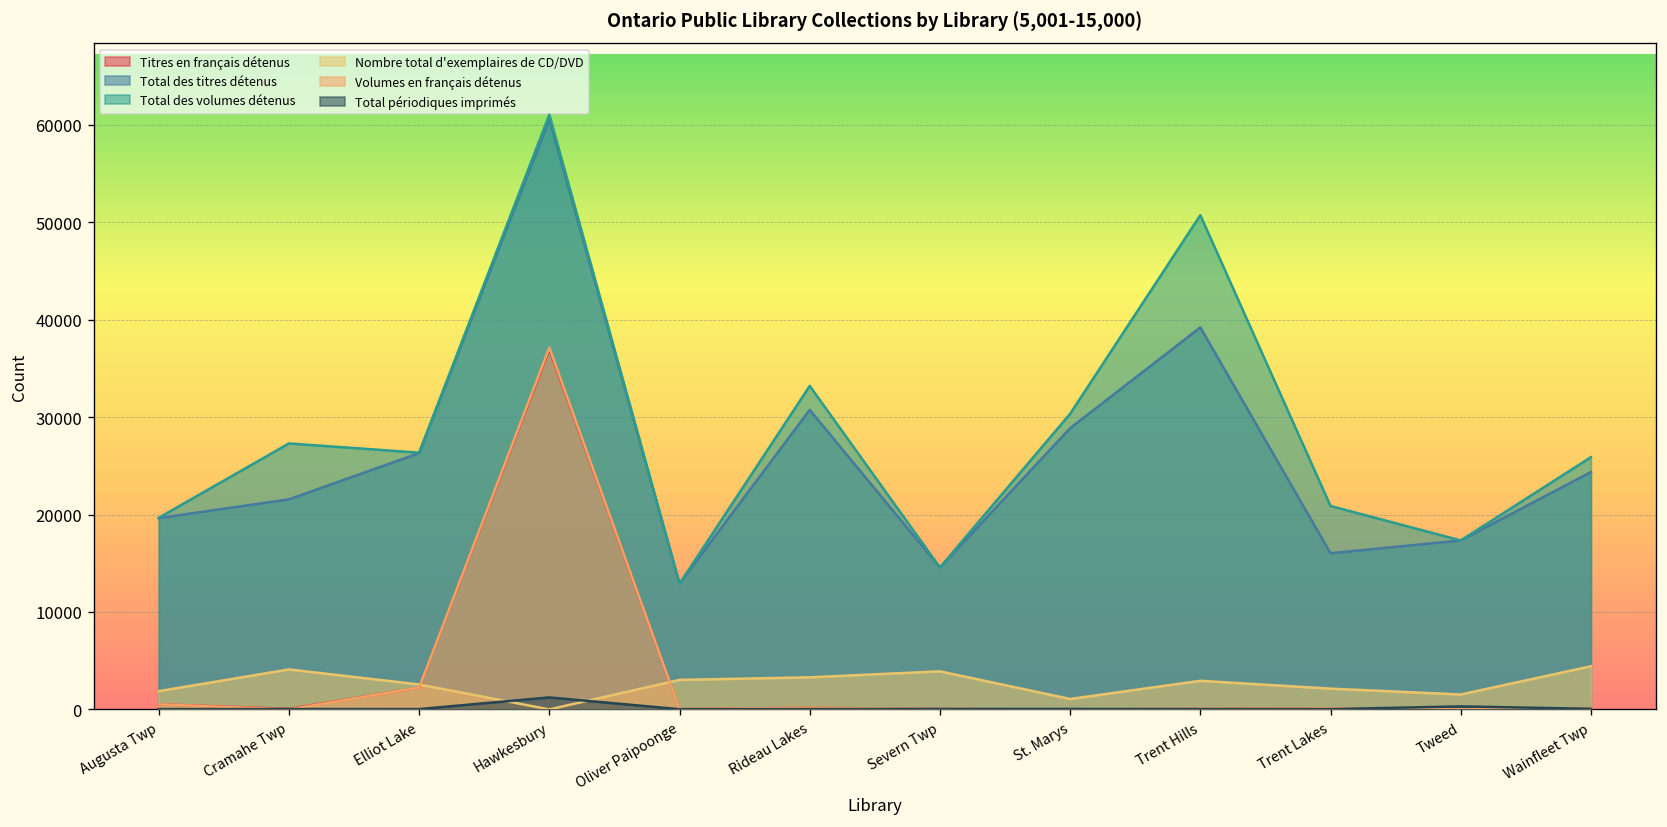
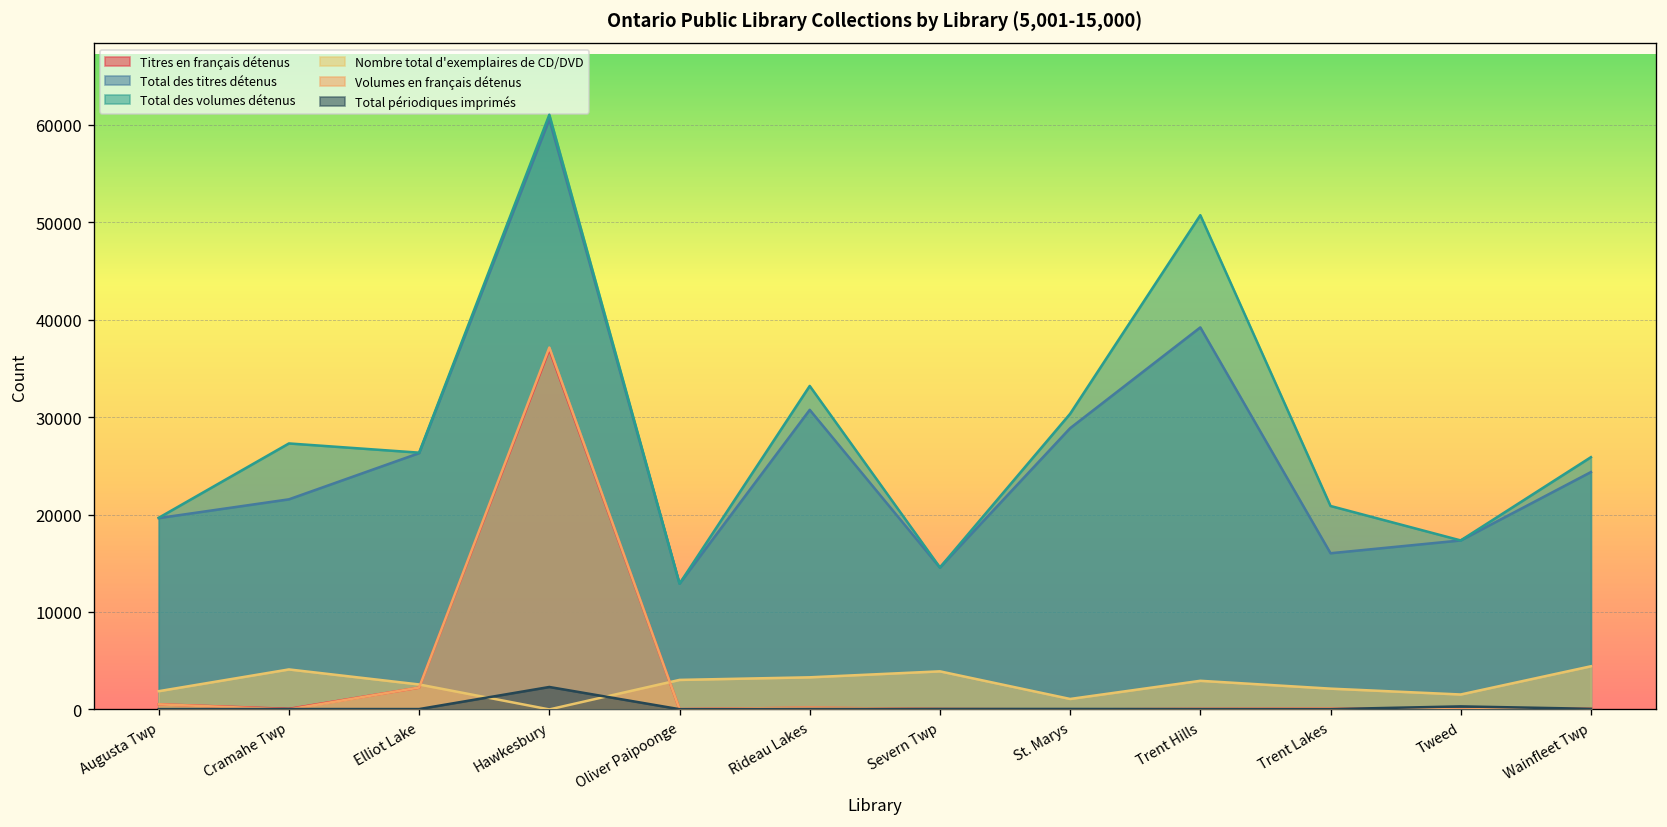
  {
    "Total périodiques imprimés": {
      "Augusta Twp": 0,
      "Elliot Lake": 0,
-     "Hawkesbury": 1000
+     "Hawkesbury": 2000
    }
  }
